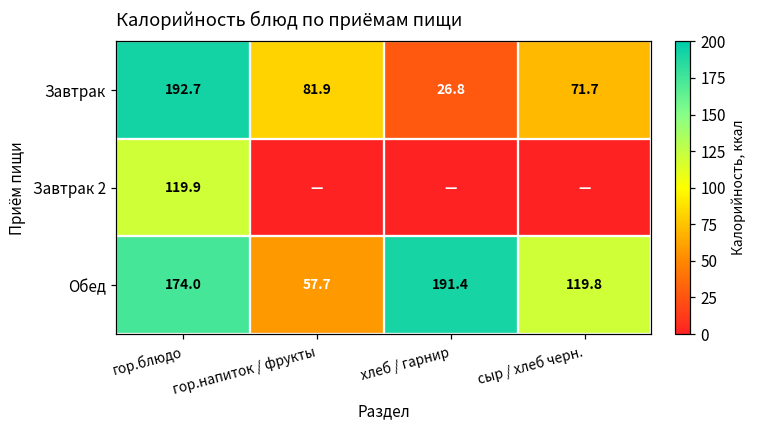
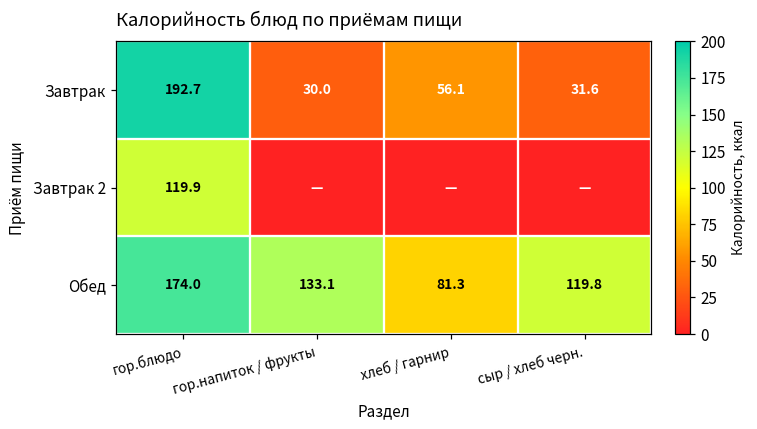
  {
    "Завтрак": {
      "гор.блюдо": 192.7,
-     "гор.напиток / фрукты": 81.9,
-     "хлеб / гарнир": 26.8,
-     "сыр / хлеб черн.": 71.7
+     "гор.напиток / фрукты": 30.0,
+     "хлеб / гарнир": 56.1,
+     "сыр / хлеб черн.": 31.6
    },
    "Завтрак 2": {
      "гор.блюдо": 119.9
    },
    "Обед": {
      "гор.блюдо": 174.0,
-     "гор.напиток / фрукты": 57.7,
-     "хлеб / гарнир": 191.4,
+     "гор.напиток / фрукты": 133.1,
+     "хлеб / гарнир": 81.3,
      "сыр / хлеб черн.": 119.8
    }
  }
